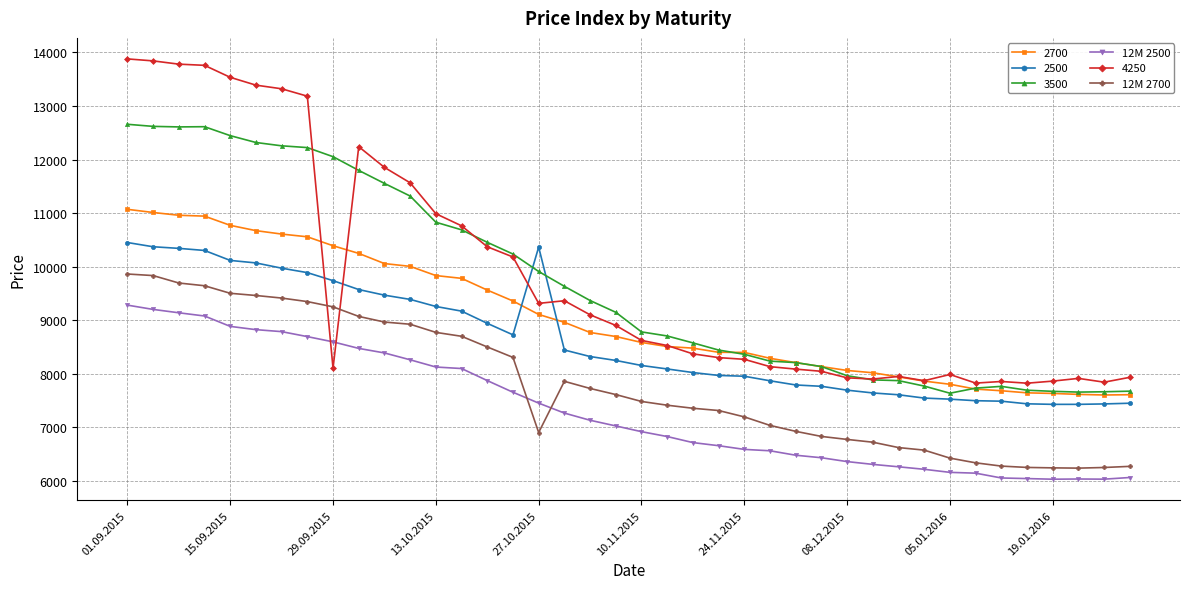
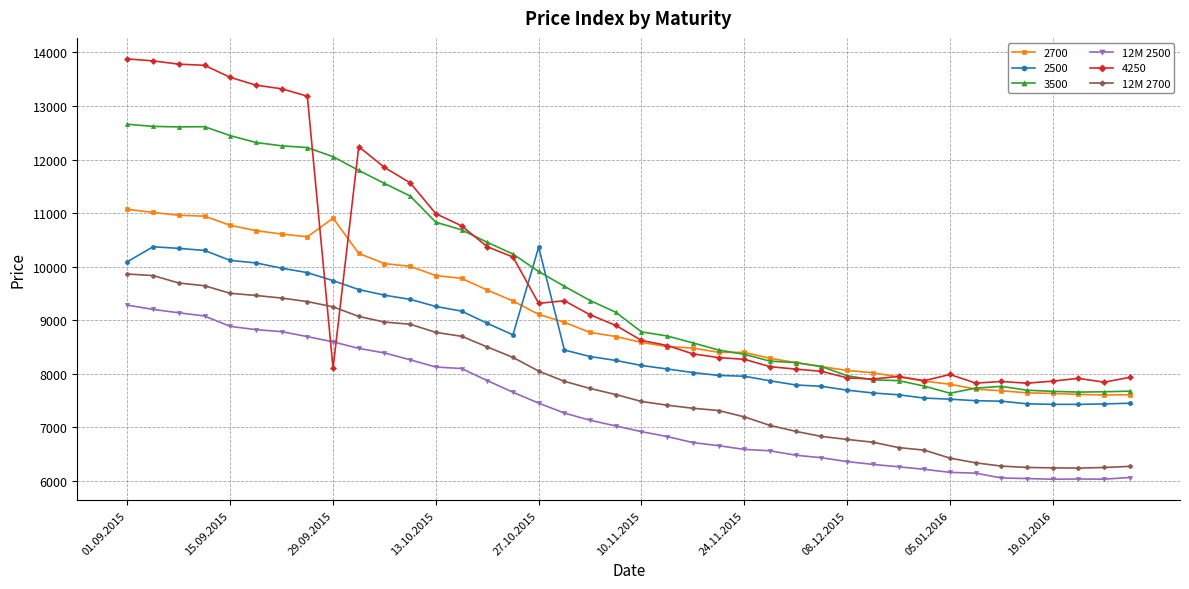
  {
    "2700": {
      "01.09.2015": 11100,
      "15.09.2015": 10800,
-     "29.09.2015": 10400,
+     "29.09.2015": 10900,
      "13.10.2015": 9800,
      "27.10.2015": 9100,
      "08.12.2015": 8100,
      "05.01.2016": 7800
    },
    "2500": {
-     "01.09.2015": 10500,
+     "01.09.2015": 10100,
      "15.09.2015": 10100,
      "29.09.2015": 9700,
      "13.10.2015": 9300,
      "27.10.2015": 10400,
      "10.11.2015": 8200,
      "24.11.2015": 8000,
      "08.12.2015": 7700,
      "05.01.2016": 7500,
      "19.01.2016": 7400
    },
    "3500": {
      "01.09.2015": 12700,
      "15.09.2015": 12400,
      "29.09.2015": 12100,
      "13.10.2015": 10800,
      "27.10.2015": 9900,
      "10.11.2015": 8800,
      "05.01.2016": 7600
    },
    "12M 2500": {
      "01.09.2015": 9300,
      "15.09.2015": 8900,
      "29.09.2015": 8600,
      "13.10.2015": 8100,
      "27.10.2015": 7500,
      "10.11.2015": 6900,
      "24.11.2015": 6600,
      "08.12.2015": 6400,
      "05.01.2016": 6200,
      "19.01.2016": 6000
    },
    "4250": {
      "01.09.2015": 13900,
      "15.09.2015": 13500,
      "29.09.2015": 8100,
      "13.10.2015": 11000,
      "27.10.2015": 9300,
      "24.11.2015": 8300,
      "05.01.2016": 8000,
      "19.01.2016": 7900
    },
    "12M 2700": {
      "01.09.2015": 9900,
      "15.09.2015": 9500,
      "29.09.2015": 9200,
      "13.10.2015": 8800,
-     "27.10.2015": 6900,
+     "27.10.2015": 8000,
      "10.11.2015": 7500,
      "24.11.2015": 7200,
      "08.12.2015": 6800,
      "05.01.2016": 6400,
      "19.01.2016": 6200
    }
  }
